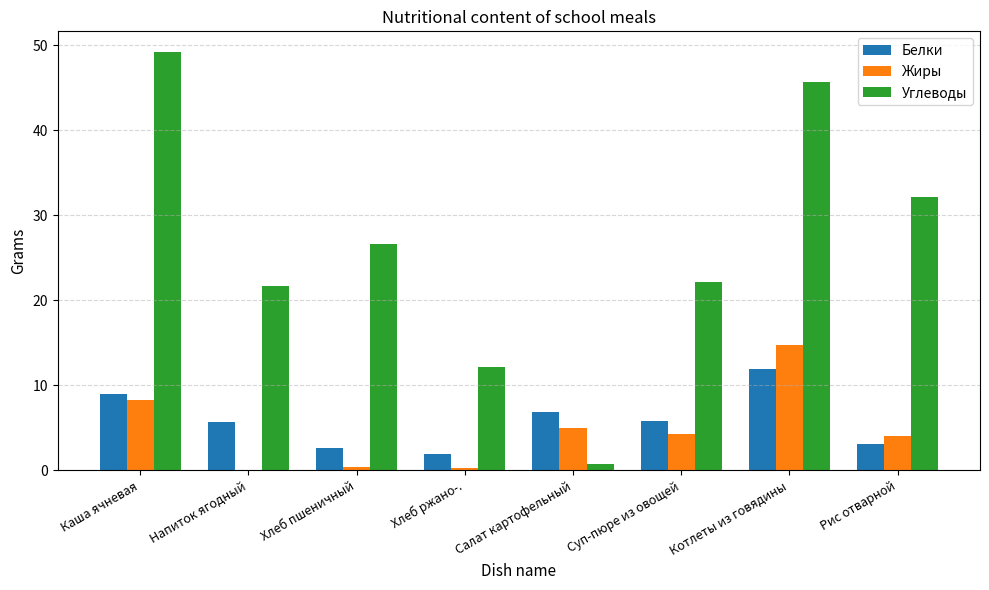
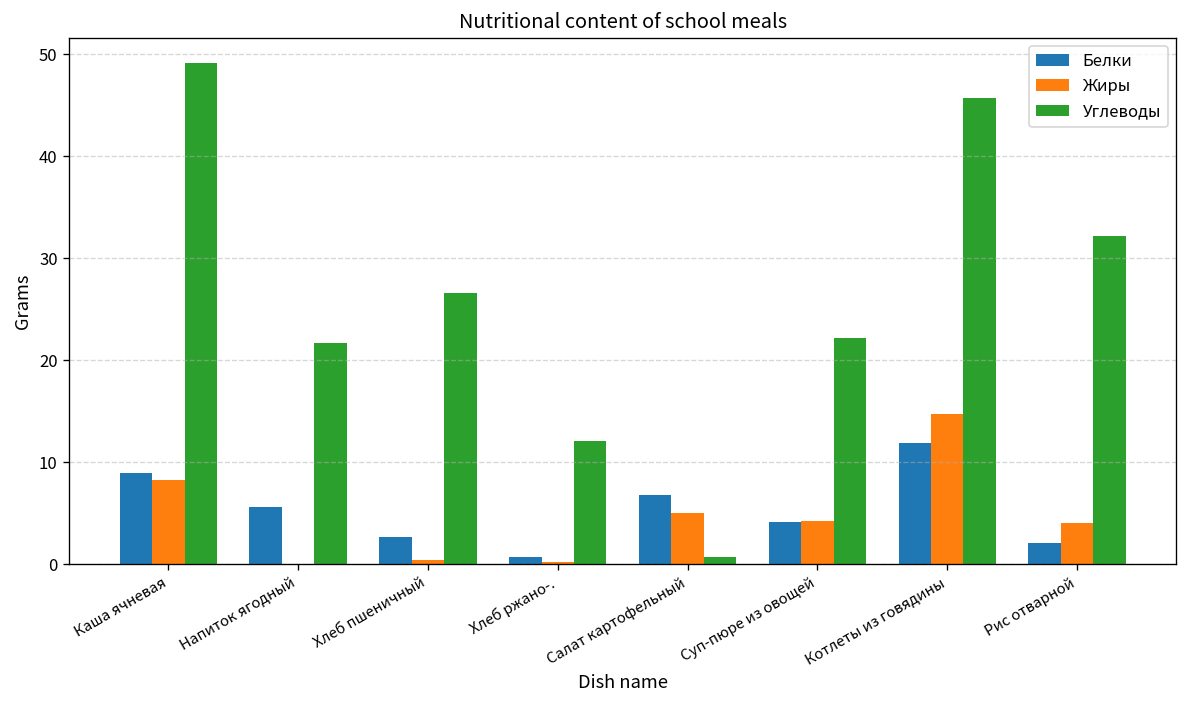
  {
    "Белки": {
      "Каша ячневая": 9,
      "Напиток ягодный": 6,
      "Хлеб пшеничный": 3,
-     "Хлеб ржано-.": 2,
+     "Хлеб ржано-.": 1,
      "Салат картофельный": 7,
-     "Суп-пюре из овощей": 6,
+     "Суп-пюре из овощей": 4,
      "Котлеты из говядины": 12,
-     "Рис отварной": 3
+     "Рис отварной": 2
    },
    "Жиры": {
      "Каша ячневая": 8,
      "Напиток ягодный": 0,
      "Хлеб пшеничный": 0,
      "Салат картофельный": 5,
      "Суп-пюре из овощей": 4,
      "Котлеты из говядины": 15,
      "Рис отварной": 4
    },
    "Углеводы": {
      "Каша ячневая": 49,
      "Напиток ягодный": 22,
      "Хлеб пшеничный": 27,
      "Хлеб ржано-.": 12,
      "Салат картофельный": 1,
      "Суп-пюре из овощей": 22,
      "Котлеты из говядины": 46,
      "Рис отварной": 32
    }
  }
